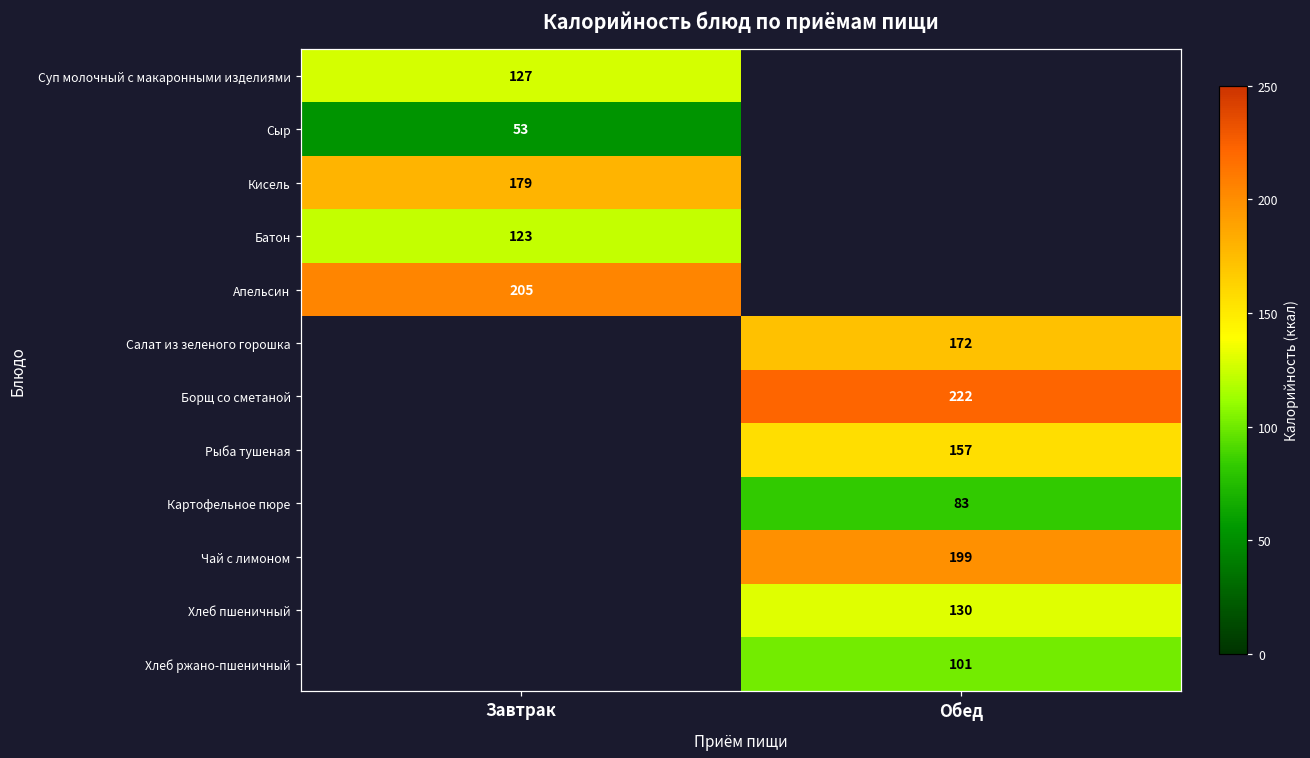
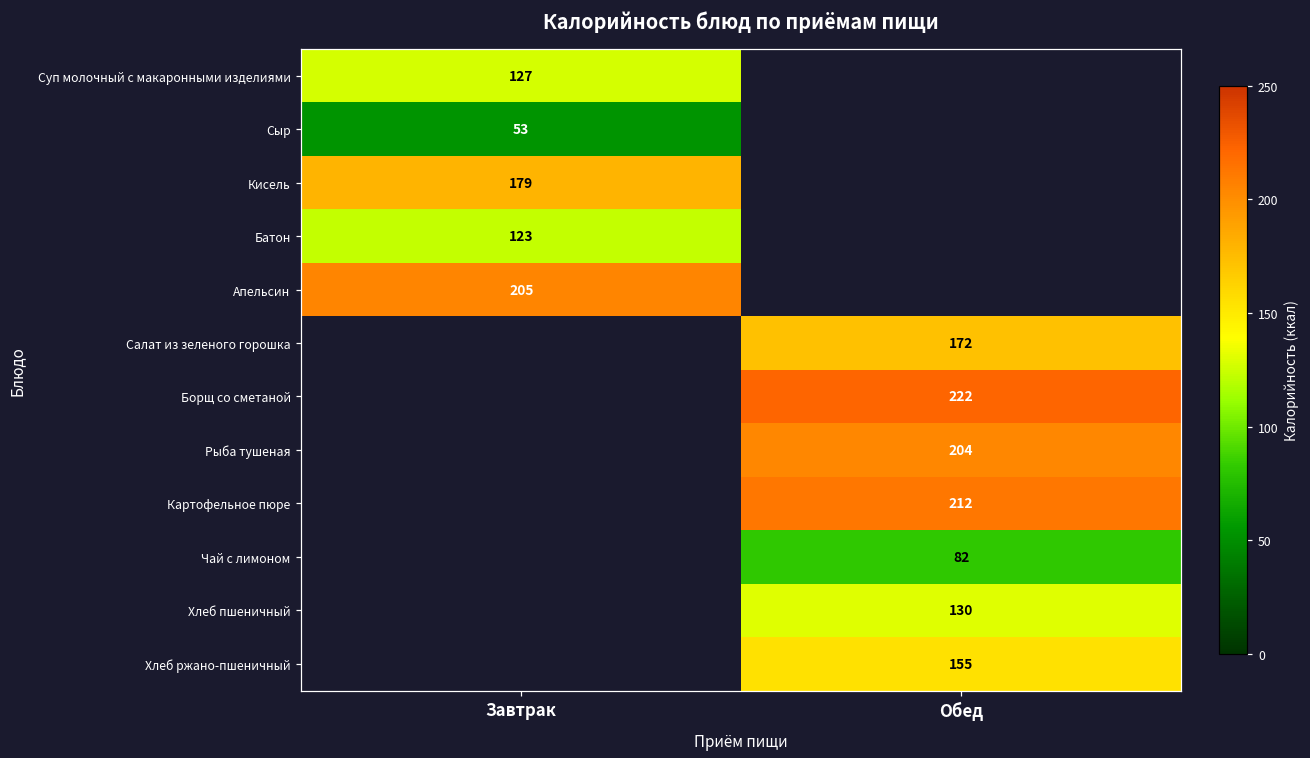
  {
    "Суп молочный с макаронными изделиями": {
      "Завтрак": 127
    },
    "Сыр": {
      "Завтрак": 53
    },
    "Кисель": {
      "Завтрак": 179
    },
    "Батон": {
      "Завтрак": 123
    },
    "Апельсин": {
      "Завтрак": 205
    },
    "Салат из зеленого горошка": {
      "Обед": 172
    },
    "Борщ со сметаной": {
      "Обед": 222
    },
    "Рыба тушеная": {
-     "Обед": 157
+     "Обед": 204
    },
    "Картофельное пюре": {
-     "Обед": 83
+     "Обед": 212
    },
    "Чай с лимоном": {
-     "Обед": 199
+     "Обед": 82
    },
    "Хлеб пшеничный": {
      "Обед": 130
    },
    "Хлеб ржано-пшеничный": {
-     "Обед": 101
+     "Обед": 155
    }
  }
